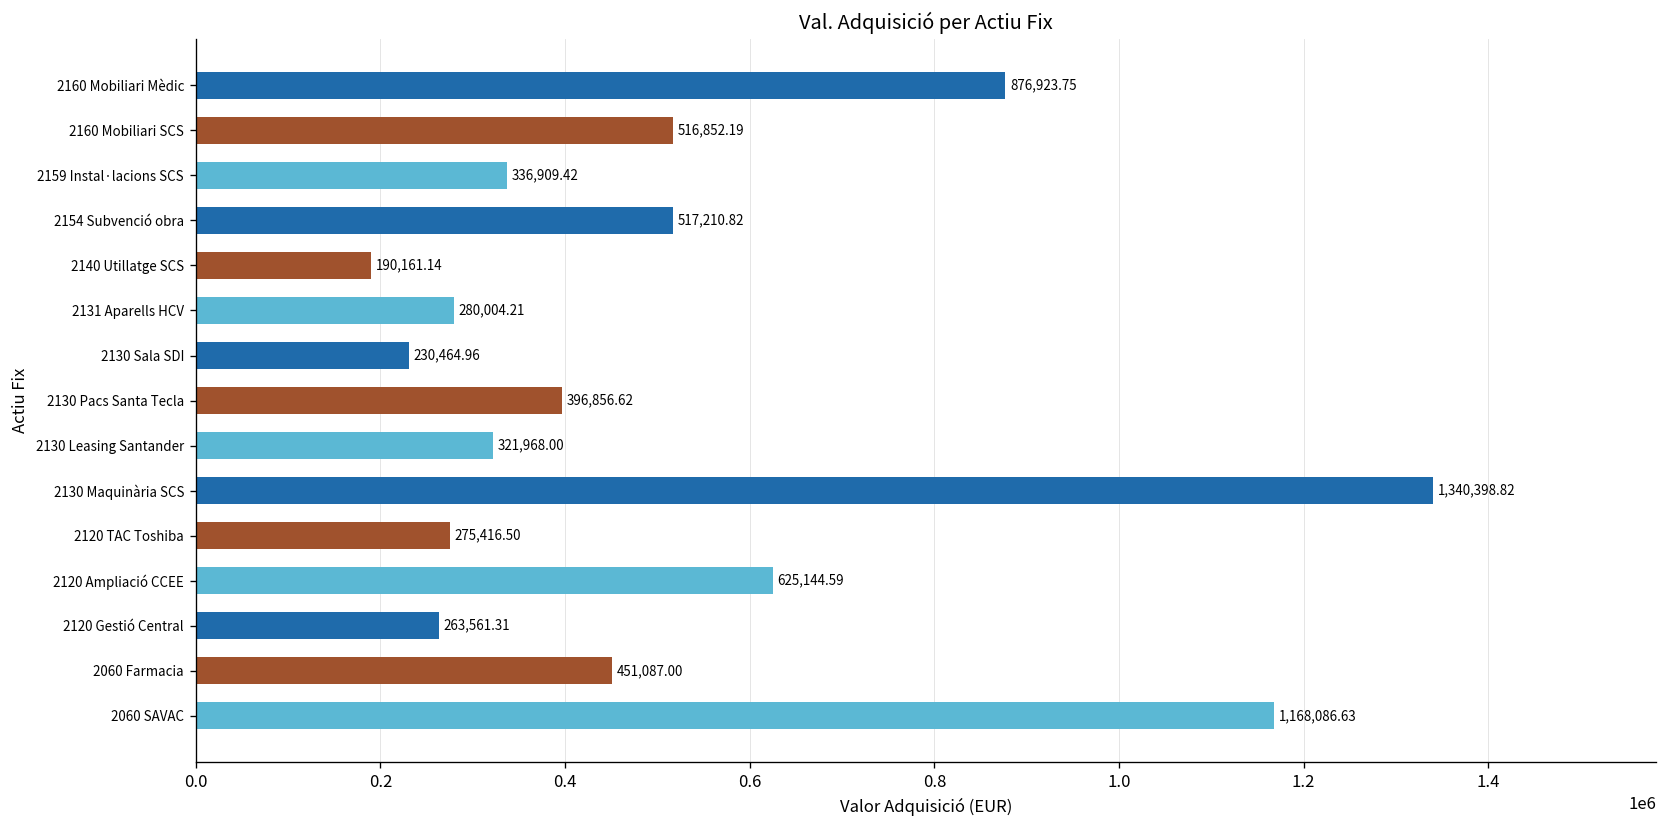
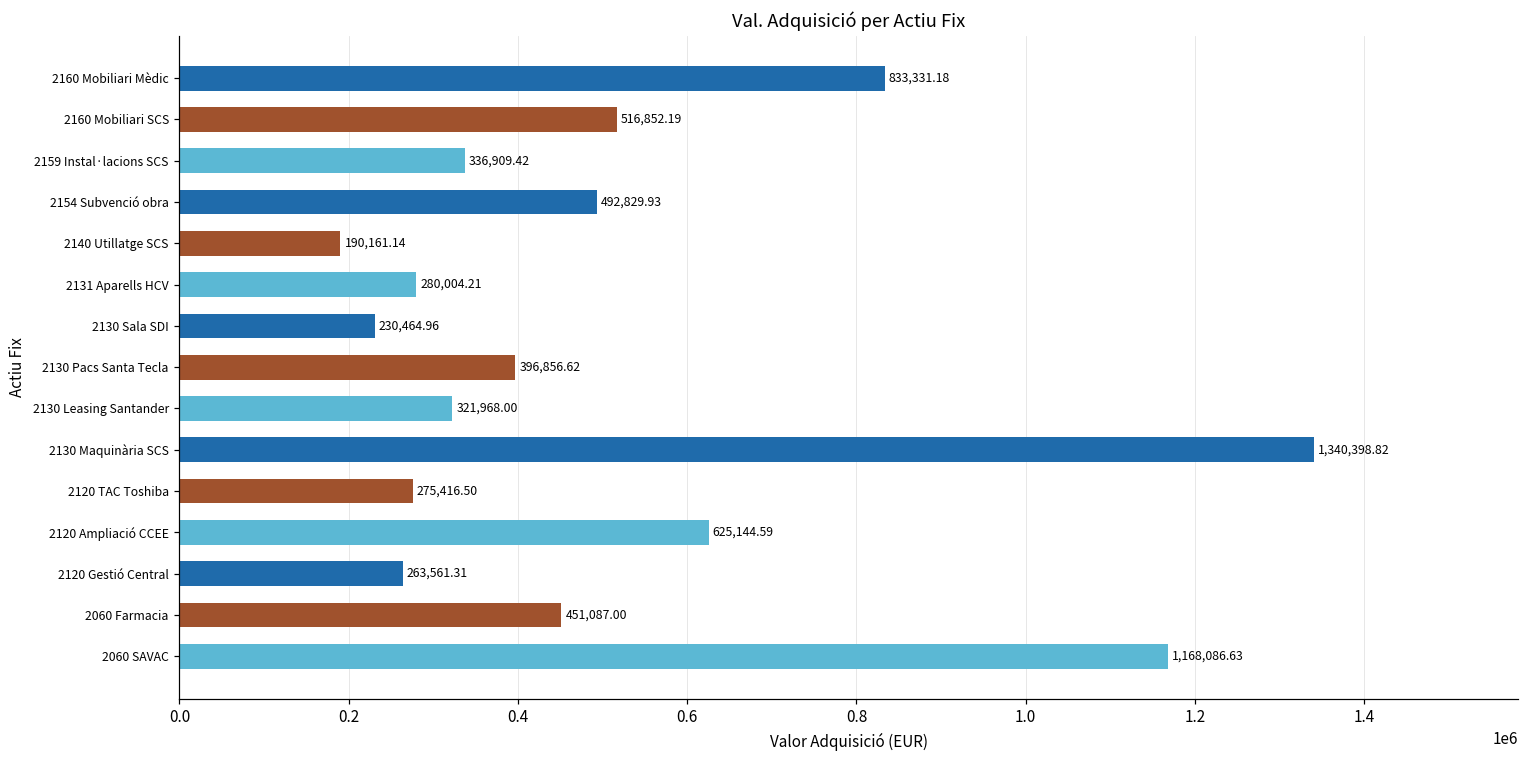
  {
-   "2160 Mobiliari Mèdic": "876,923.75",
+   "2160 Mobiliari Mèdic": "833,331.18",
    "2160 Mobiliari SCS": "516,852.19",
    "2159 Instal·lacions SCS": "336,909.42",
-   "2154 Subvenció obra": "517,210.82",
+   "2154 Subvenció obra": "492,829.93",
    "2140 Utillatge SCS": "190,161.14",
    "2131 Aparells HCV": "280,004.21",
    "2130 Sala SDI": "230,464.96",
    "2130 Pacs Santa Tecla": "396,856.62",
    "2130 Leasing Santander": "321,968.00",
    "2130 Maquinària SCS": "1,340,398.82",
    "2120 TAC Toshiba": "275,416.50",
    "2120 Ampliació CCEE": "625,144.59",
    "2120 Gestió Central": "263,561.31",
    "2060 Farmacia": "451,087.00",
    "2060 SAVAC": "1,168,086.63"
  }
